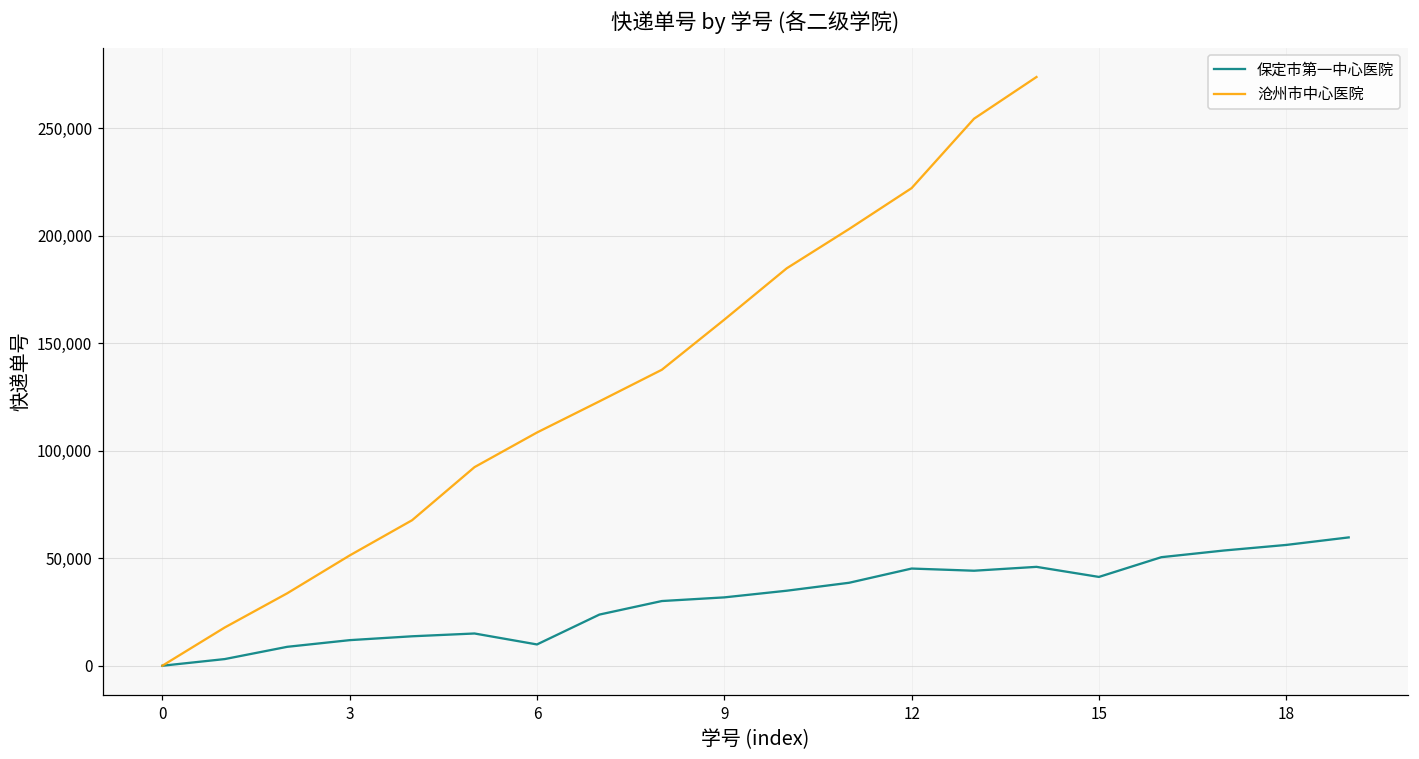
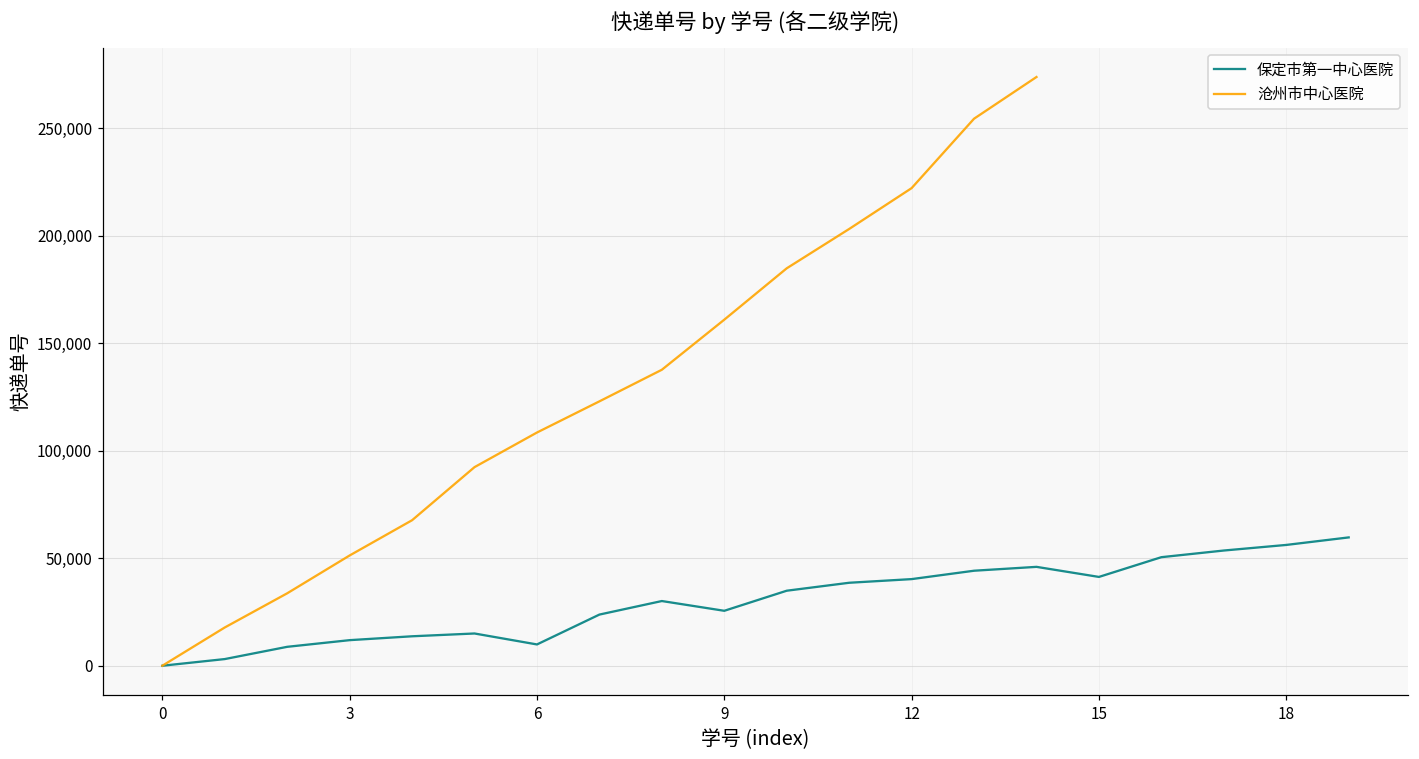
  {
    "保定市第一中心医院": {
      "3": "12,000",
      "6": "10,000",
-     "9": "32,000",
-     "12": "45,000",
+     "9": "26,000",
+     "12": "40,000",
      "15": "41,000",
      "18": "56,000"
    },
    "沧州市中心医院": {
      "3": "51,000",
      "6": "109,000",
      "9": "161,000",
      "12": "222,000"
    }
  }
